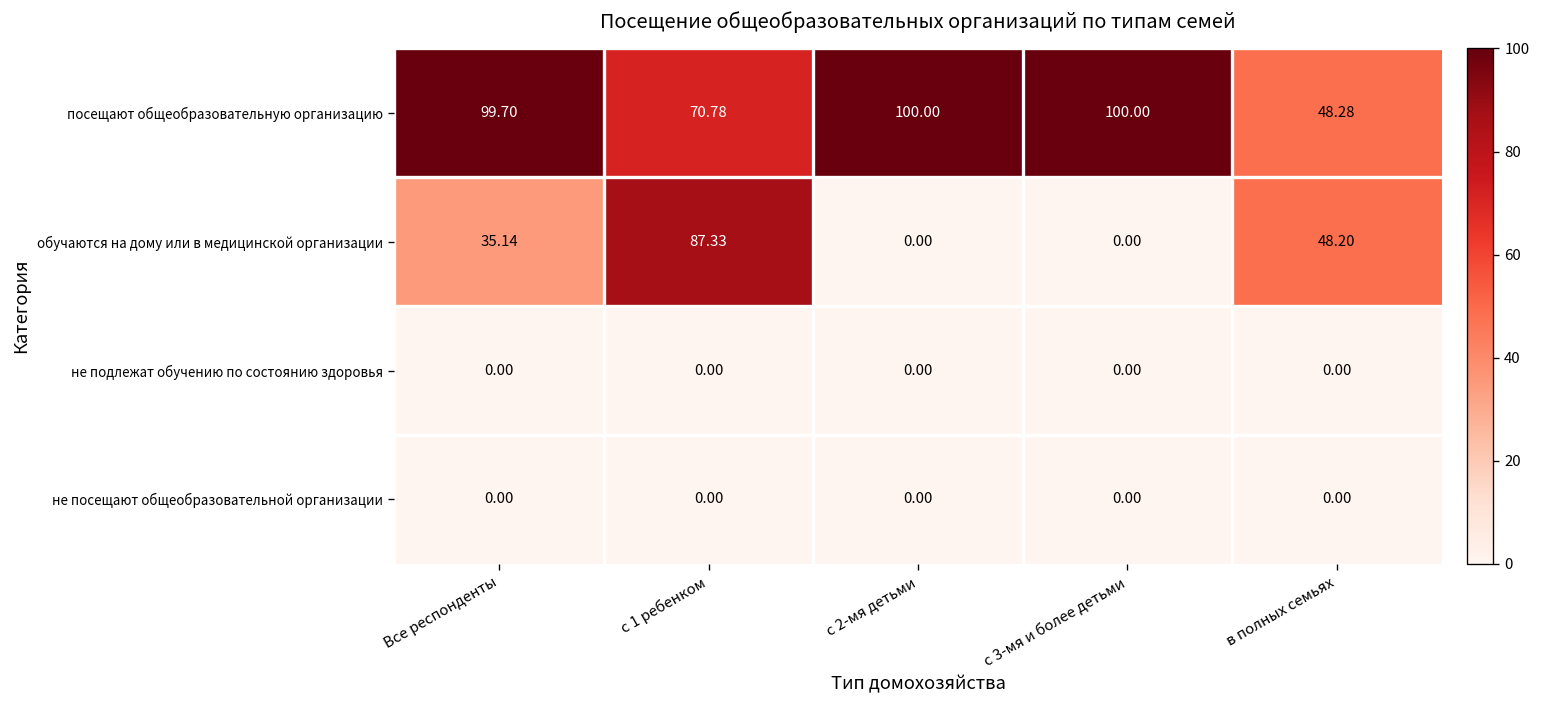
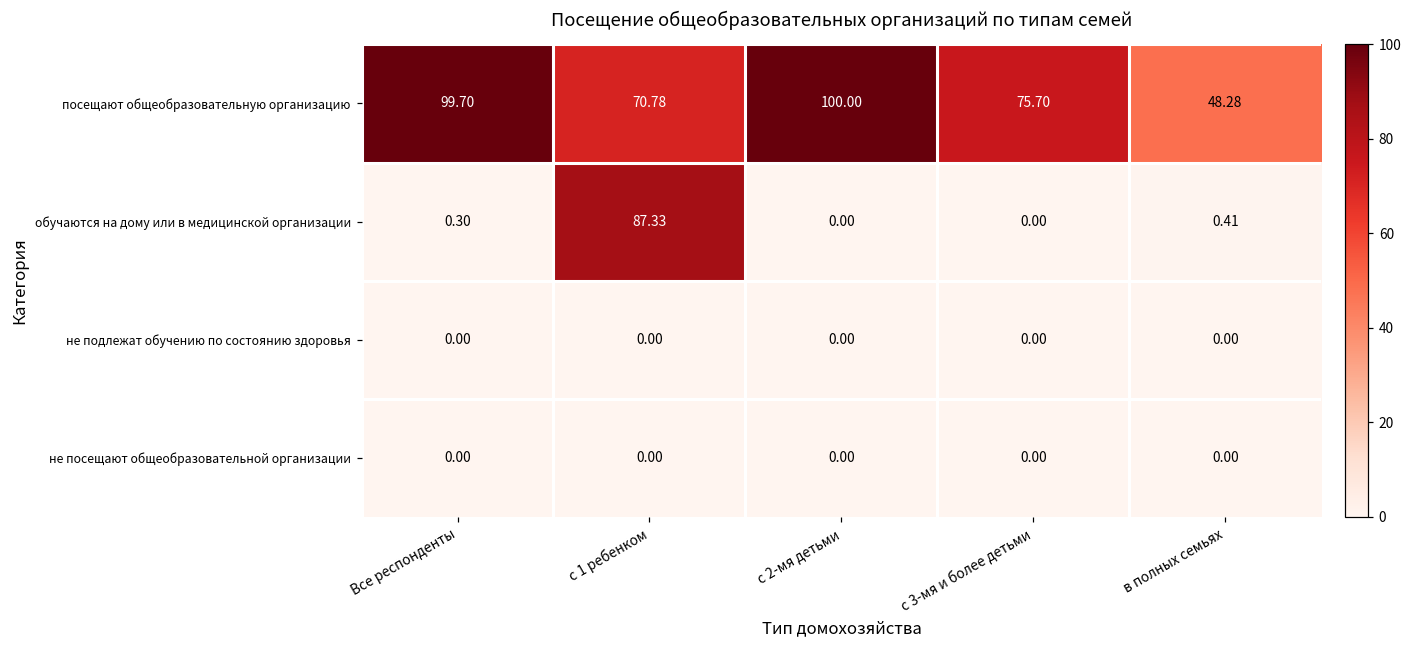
  {
    "посещают общеобразовательную организацию": {
      "Все респонденты": 99.70,
      "с 1 ребенком": 70.78,
      "с 2-мя детьми": 100.00,
-     "с 3-мя и более детьми": 100.00,
+     "с 3-мя и более детьми": 75.70,
      "в полных семьях": 48.28
    },
    "обучаются на дому или в медицинской организации": {
-     "Все респонденты": 35.14,
+     "Все респонденты": 0.30,
      "с 1 ребенком": 87.33,
      "с 2-мя детьми": 0.00,
      "с 3-мя и более детьми": 0.00,
-     "в полных семьях": 48.20
+     "в полных семьях": 0.41
    },
    "не подлежат обучению по состоянию здоровья": {
      "Все респонденты": 0.00,
      "с 1 ребенком": 0.00,
      "с 2-мя детьми": 0.00,
      "с 3-мя и более детьми": 0.00,
      "в полных семьях": 0.00
    },
    "не посещают общеобразовательной организации": {
      "Все респонденты": 0.00,
      "с 1 ребенком": 0.00,
      "с 2-мя детьми": 0.00,
      "с 3-мя и более детьми": 0.00,
      "в полных семьях": 0.00
    }
  }
